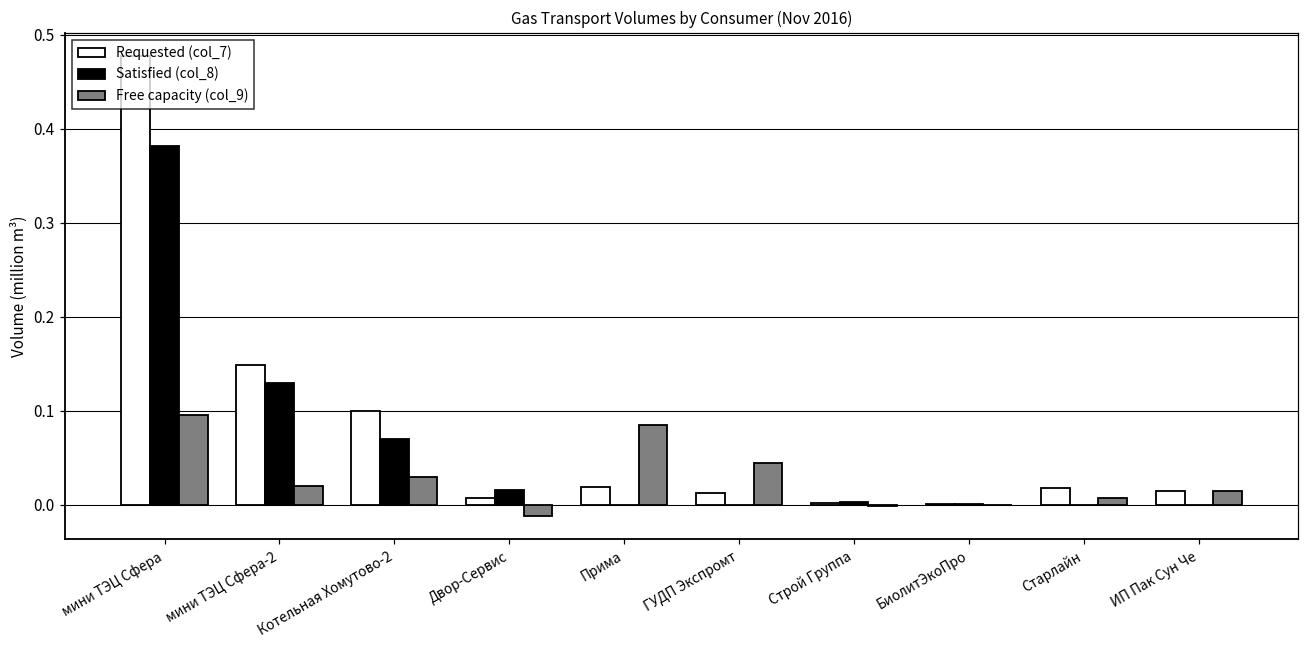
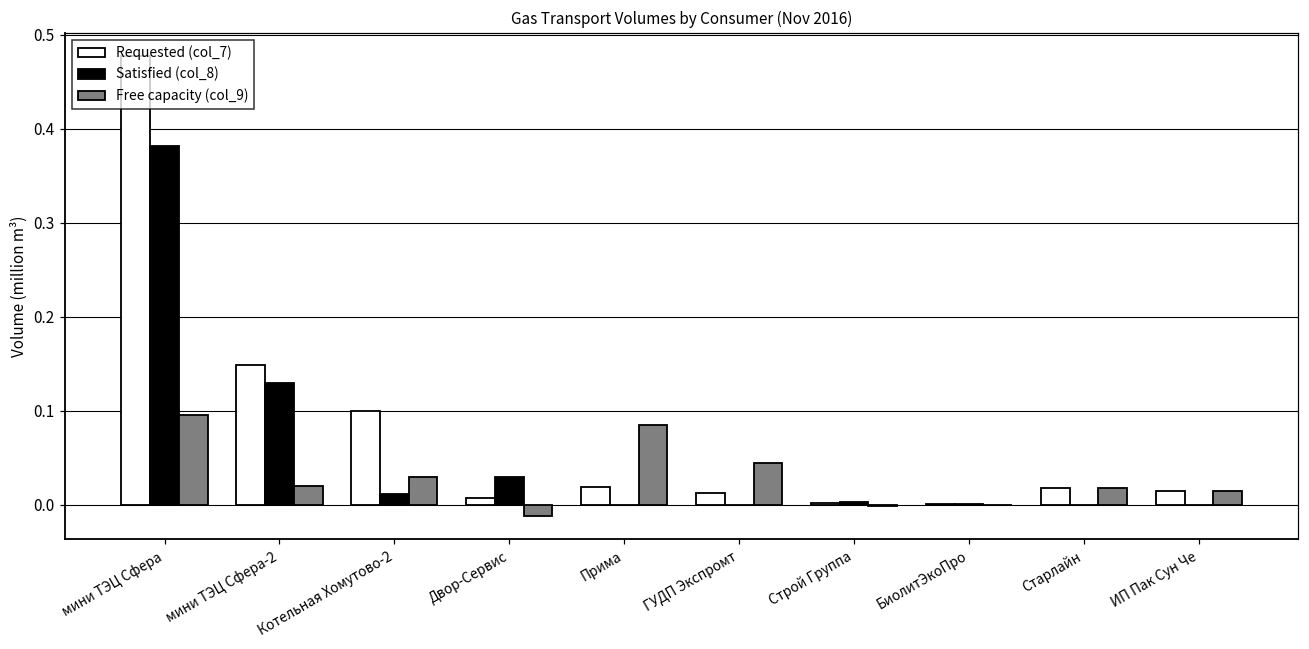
  {
    "Requested (col_7)": {
      "мини ТЭЦ Сфера-2": 0.15,
      "Котельная Хомутово-2": 0.10,
      "Двор-Сервис": 0.01,
      "Прима": 0.02,
      "ГУДП Экспромт": 0.01,
      "Старлайн": 0.02,
      "ИП Пак Сун Че": 0.02
    },
    "Satisfied (col_8)": {
      "мини ТЭЦ Сфера": 0.38,
      "мини ТЭЦ Сфера-2": 0.13,
-     "Котельная Хомутово-2": 0.07,
-     "Двор-Сервис": 0.02,
+     "Котельная Хомутово-2": 0.01,
+     "Двор-Сервис": 0.03,
      "Прима": 0.00,
      "ГУДП Экспромт": 0.00,
      "Строй Группа": 0.00,
      "Старлайн": 0.00,
      "ИП Пак Сун Че": 0.00
    },
    "Free capacity (col_9)": {
      "мини ТЭЦ Сфера": 0.10,
      "мини ТЭЦ Сфера-2": 0.02,
      "Котельная Хомутово-2": 0.03,
      "Двор-Сервис": -0.01,
      "Прима": 0.08,
      "ГУДП Экспромт": 0.04,
-     "Старлайн": 0.01,
+     "Старлайн": 0.02,
      "ИП Пак Сун Че": 0.02
    }
  }
